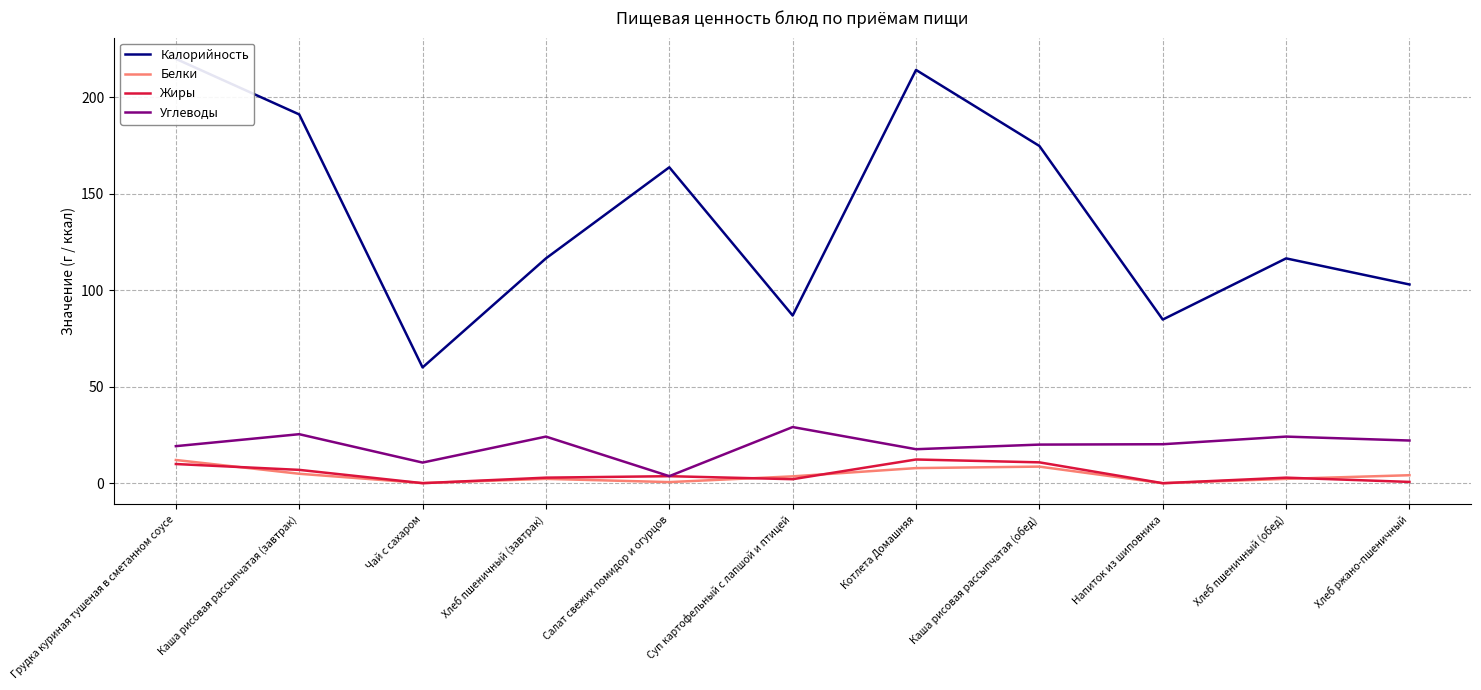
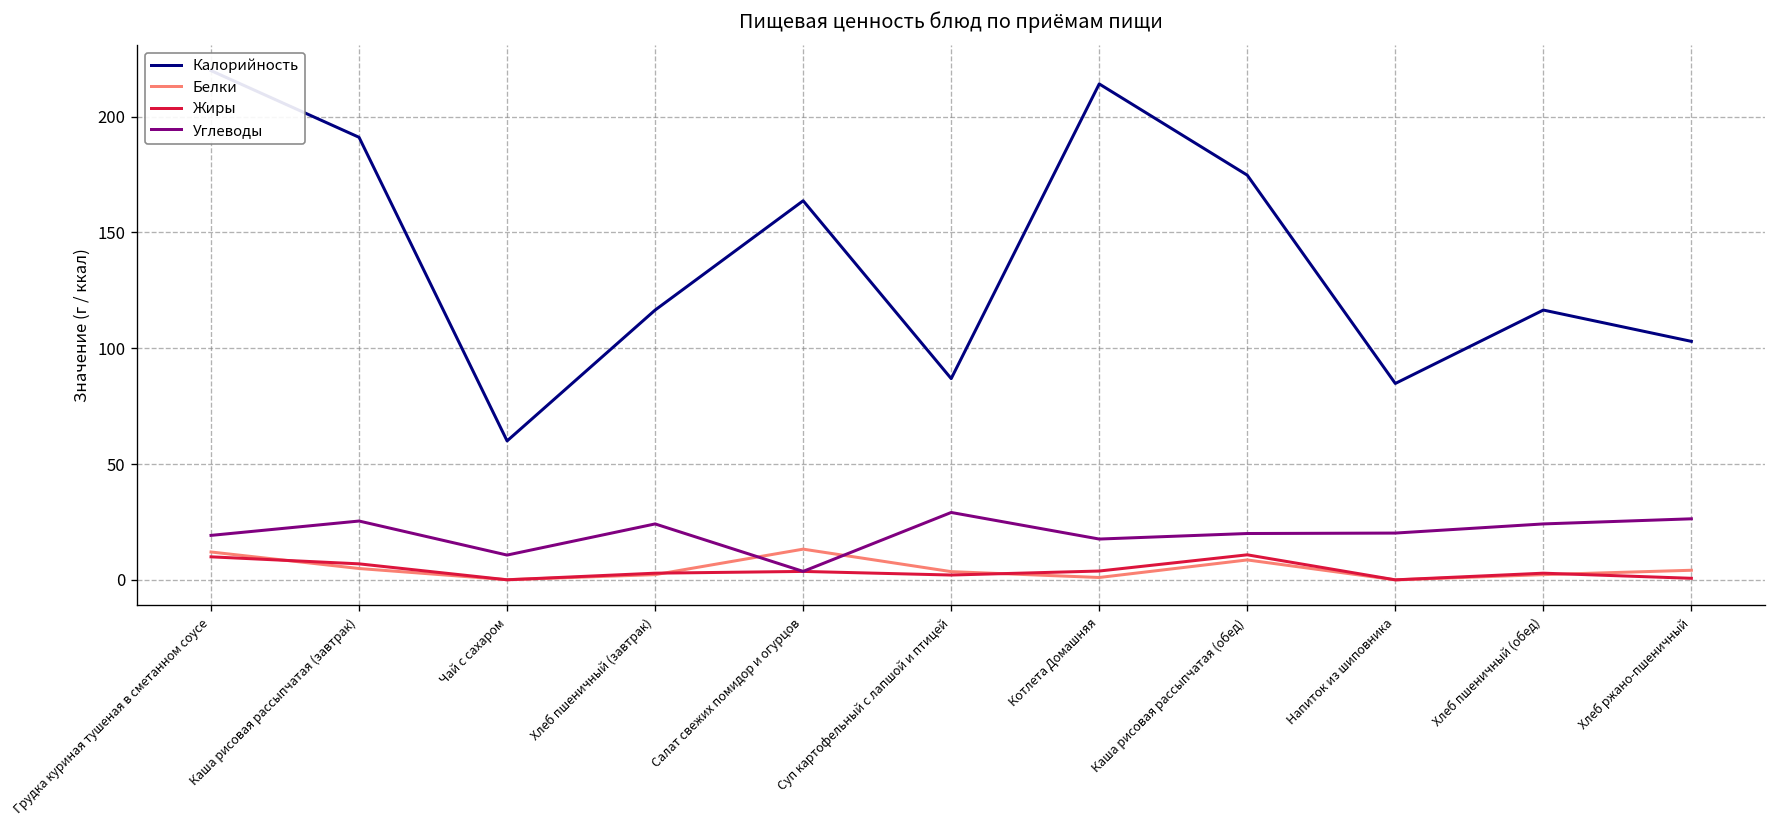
  {
    "Калорийность": {
      "Каша рисовая рассыпчатая (завтрак)": 191,
      "Чай с сахаром": 60,
      "Хлеб пшеничный (завтрак)": 117,
      "Салат свежих помидор и огурцов": 164,
      "Суп картофельный с лапшой и птицей": 87,
      "Котлета Домашняя": 214,
      "Каша рисовая рассыпчатая (обед)": 175,
      "Напиток из шиповника": 85,
      "Хлеб пшеничный (обед)": 117,
      "Хлеб ржано-пшеничный": 103
    },
    "Белки": {
      "Грудка куриная тушеная в сметанном соусе": 12,
      "Каша рисовая рассыпчатая (завтрак)": 5,
-     "Салат свежих помидор и огурцов": 1,
+     "Салат свежих помидор и огурцов": 13,
      "Суп картофельный с лапшой и птицей": 4,
-     "Котлета Домашняя": 8,
+     "Котлета Домашняя": 1,
      "Каша рисовая рассыпчатая (обед)": 9,
      "Хлеб ржано-пшеничный": 4
    },
    "Жиры": {
      "Грудка куриная тушеная в сметанном соусе": 10,
      "Каша рисовая рассыпчатая (завтрак)": 7,
      "Суп картофельный с лапшой и птицей": 2,
-     "Котлета Домашняя": 12,
+     "Котлета Домашняя": 4,
      "Каша рисовая рассыпчатая (обед)": 11,
      "Хлеб ржано-пшеничный": 1
    },
    "Углеводы": {
      "Грудка куриная тушеная в сметанном соусе": 19,
      "Каша рисовая рассыпчатая (завтрак)": 25,
      "Чай с сахаром": 11,
      "Хлеб пшеничный (завтрак)": 24,
      "Суп картофельный с лапшой и птицей": 29,
      "Котлета Домашняя": 18,
      "Каша рисовая рассыпчатая (обед)": 20,
      "Напиток из шиповника": 20,
      "Хлеб пшеничный (обед)": 24,
-     "Хлеб ржано-пшеничный": 22
+     "Хлеб ржано-пшеничный": 26
    }
  }
